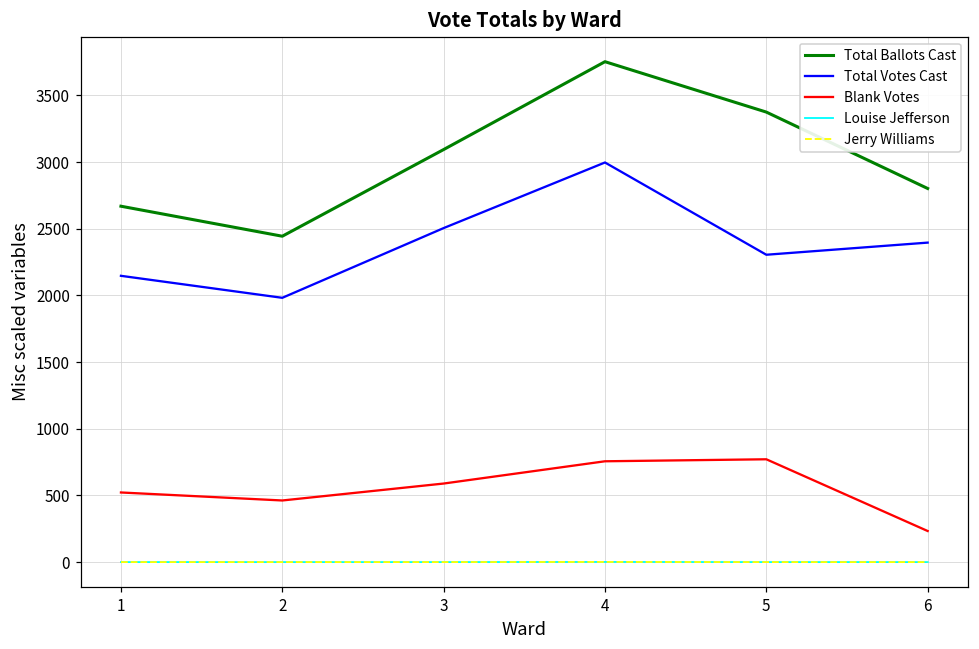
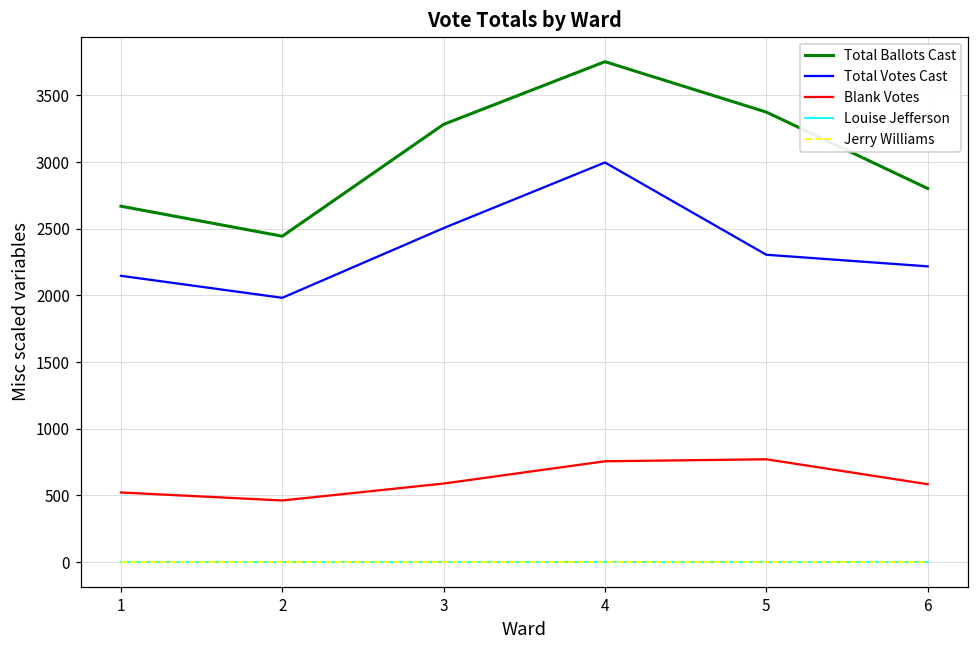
  {
    "Total Ballots Cast": {
      "1": 2670,
      "2": 2440,
-     "3": 3090,
+     "3": 3280,
      "4": 3750,
      "5": 3380,
      "6": 2800
    },
    "Total Votes Cast": {
      "1": 2150,
      "2": 1980,
      "3": 2510,
      "4": 3000,
      "5": 2310,
-     "6": 2400
+     "6": 2220
    },
    "Blank Votes": {
      "1": 520,
      "2": 460,
      "3": 590,
      "4": 760,
      "5": 770,
-     "6": 230
+     "6": 580
    },
    "Jerry Williams": {
      "1": 0,
      "2": 0,
      "3": 0,
      "4": 0,
      "5": 0,
      "6": 0
    }
  }
